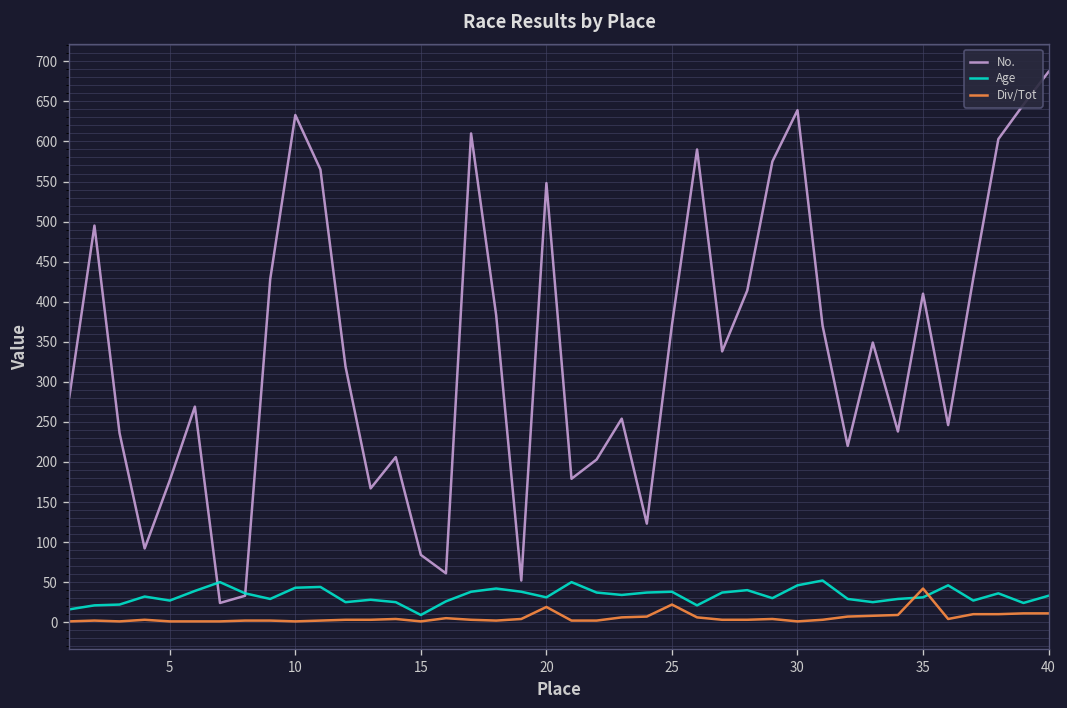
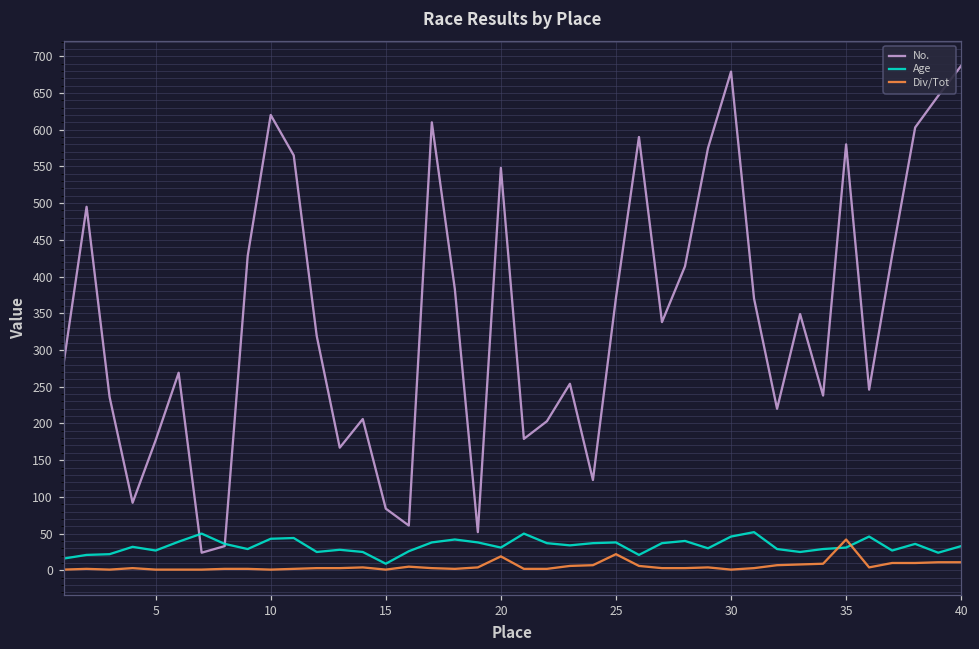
  {
    "No.": {
      "5": 180,
-     "10": 630,
+     "10": 620,
      "15": 80,
      "20": 550,
      "25": 370,
-     "30": 640,
-     "35": 410,
+     "30": 680,
+     "35": 580,
      "40": 690
    },
    "Age": {
      "5": 30,
      "10": 40,
      "15": 10,
      "20": 30,
      "25": 40,
      "30": 50,
      "35": 30,
      "40": 30
    },
    "Div/Tot": {
      "5": 0,
      "10": 0,
      "15": 0,
      "20": 20,
      "25": 20,
      "30": 0,
      "35": 40,
      "40": 10
    }
  }
